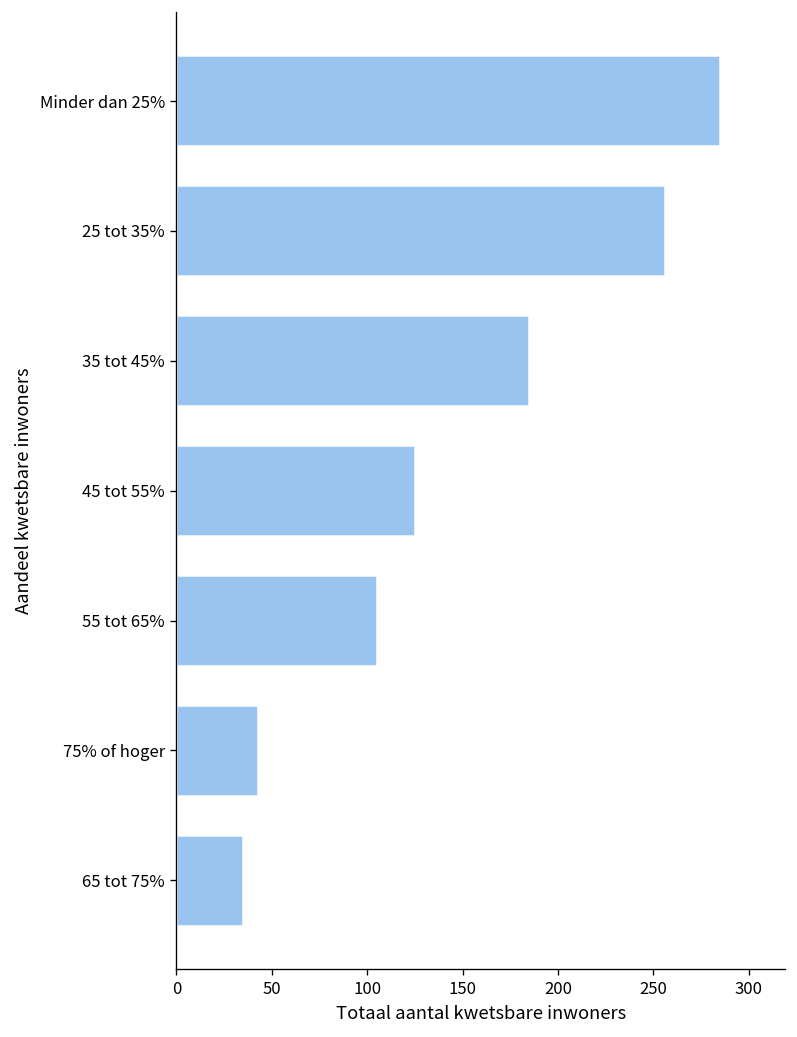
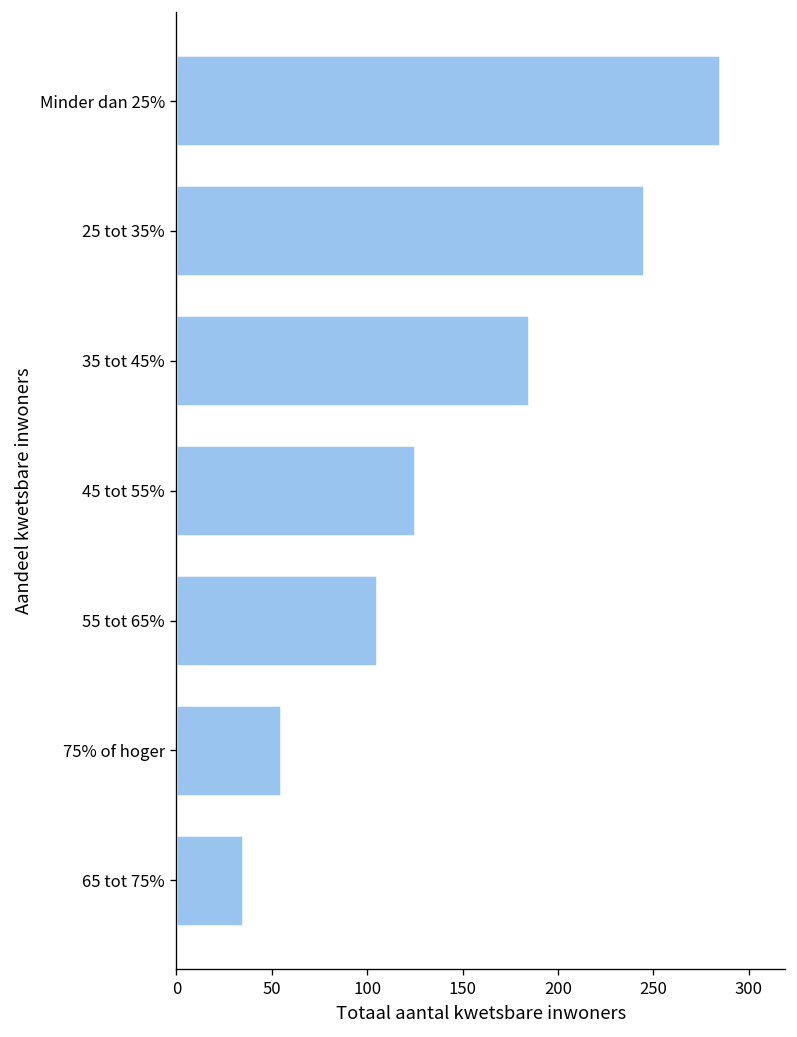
  {
    "Minder dan 25%": 285,
-   "25 tot 35%": 256,
+   "25 tot 35%": 245,
    "35 tot 45%": 185,
    "45 tot 55%": 125,
    "55 tot 65%": 105,
-   "75% of hoger": 43,
+   "75% of hoger": 55,
    "65 tot 75%": 35
  }
